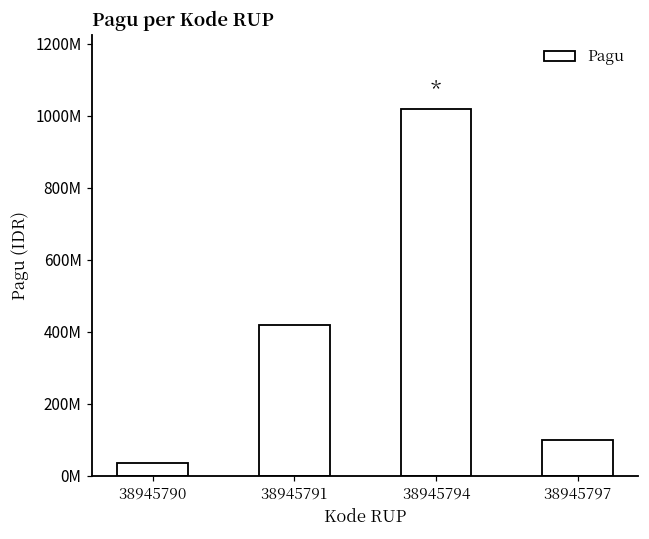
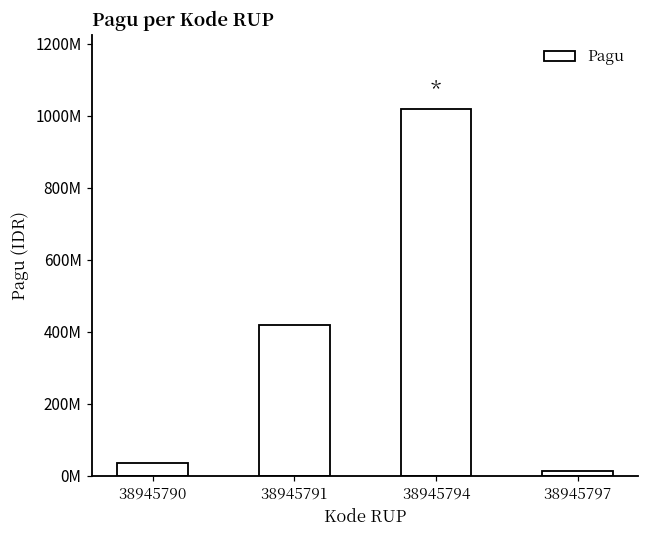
  {
    "38945790": 40000000,
    "38945791": 420000000,
    "38945794": 1020000000,
-   "38945797": 100000000
+   "38945797": 10000000
  }
